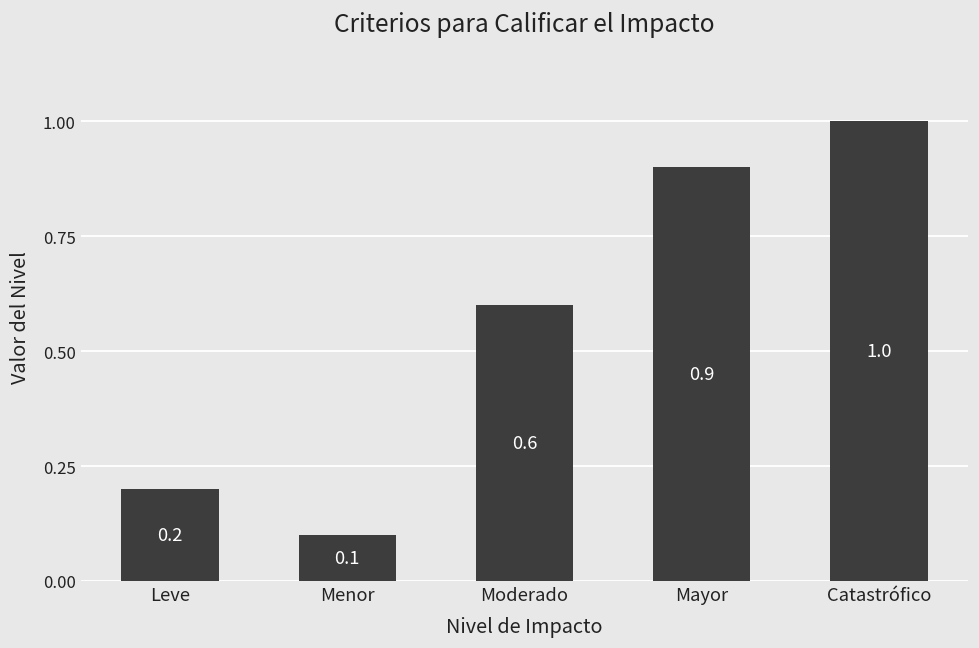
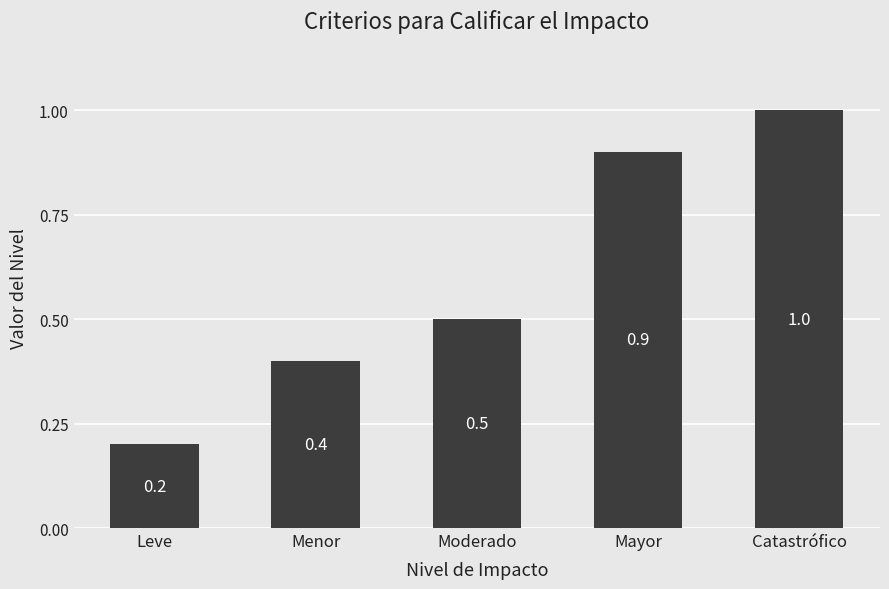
  {
    "Leve": 0.2,
-   "Menor": 0.1,
-   "Moderado": 0.6,
+   "Menor": 0.4,
+   "Moderado": 0.5,
    "Mayor": 0.9,
    "Catastrófico": 1.0
  }
